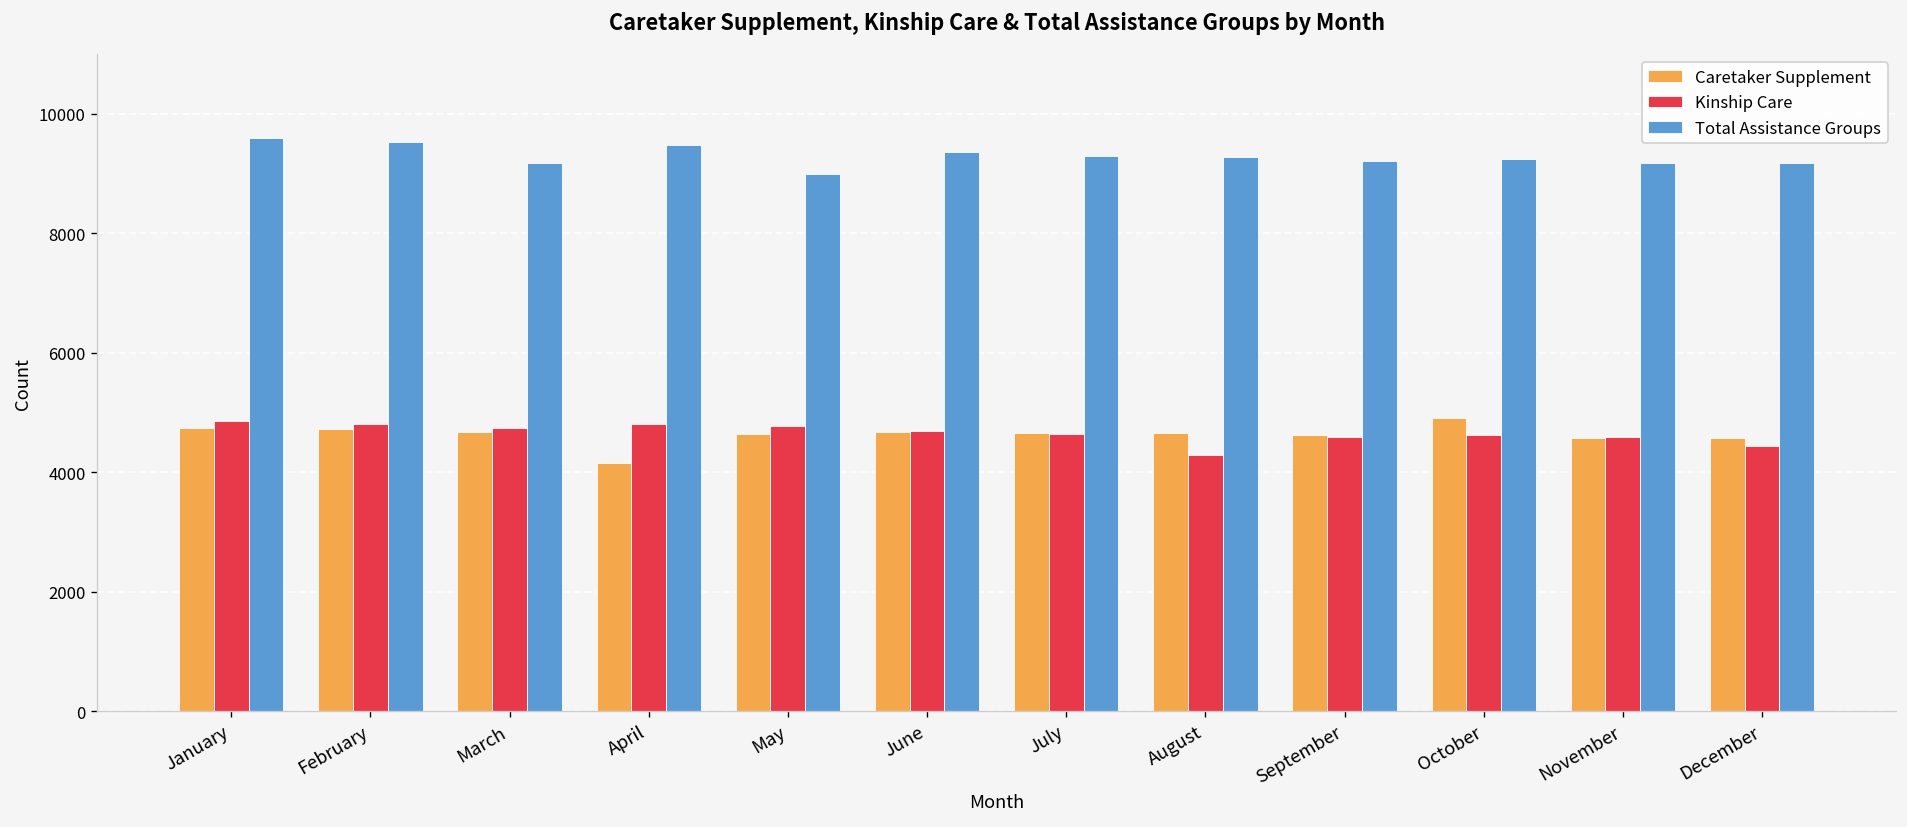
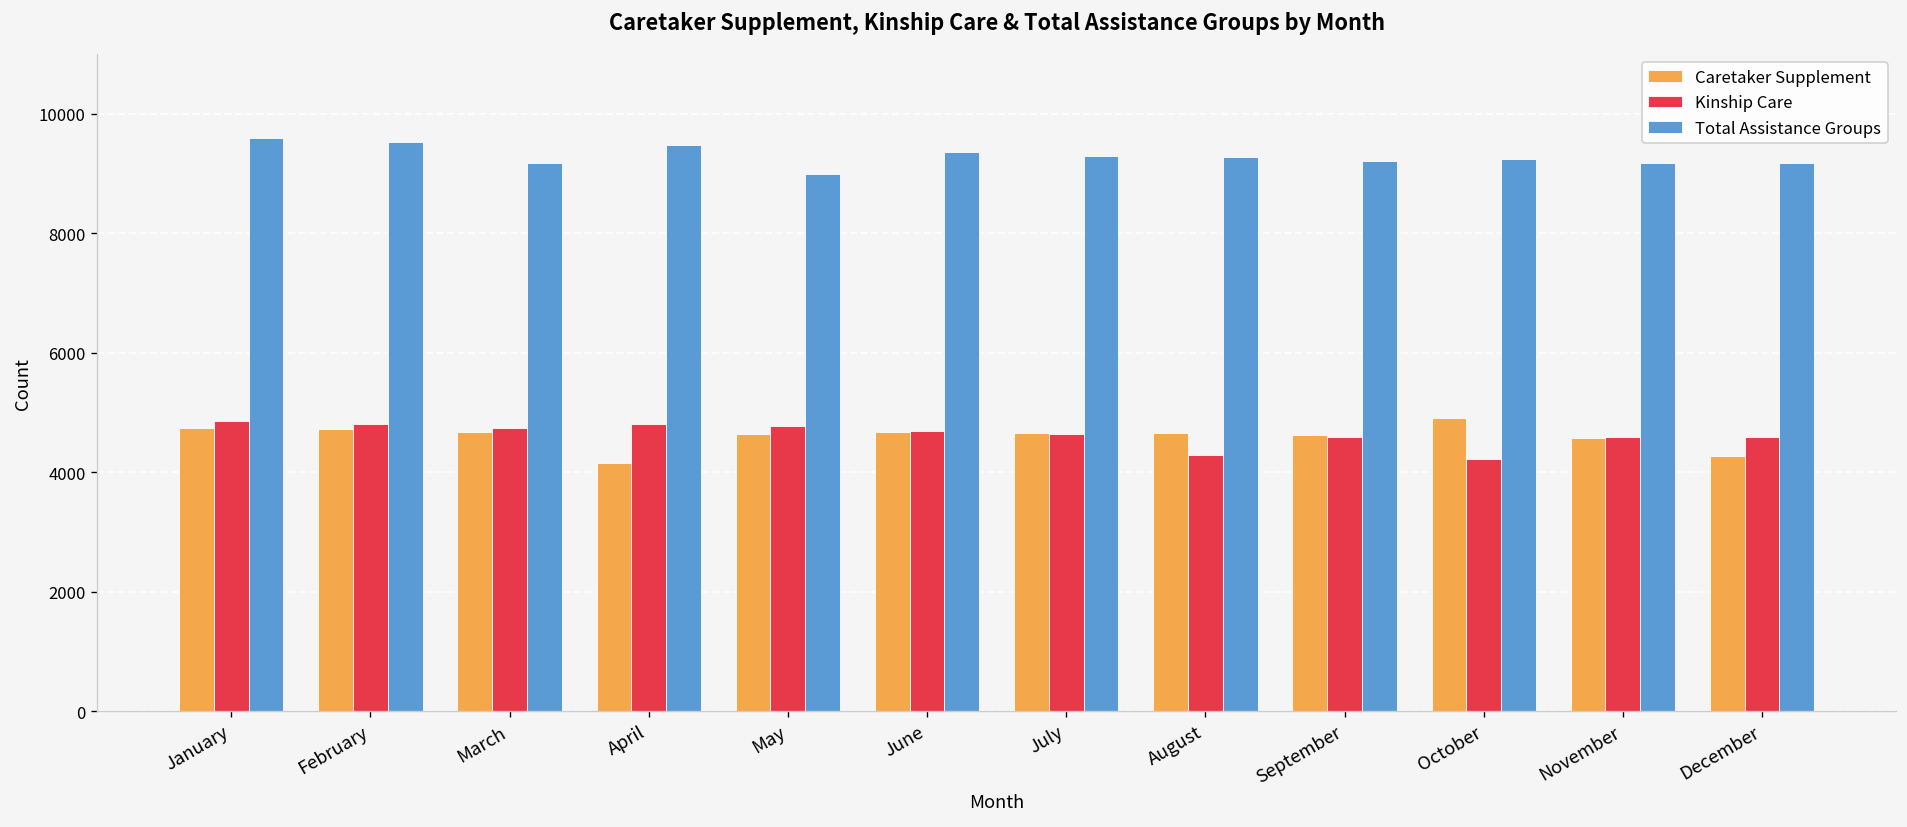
  {
    "Caretaker Supplement": {
      "January": 4700,
      "February": 4700,
      "March": 4700,
      "April": 4200,
      "May": 4600,
      "June": 4700,
      "July": 4700,
      "August": 4700,
      "September": 4600,
      "October": 4900,
      "November": 4600,
-     "December": 4600
+     "December": 4300
    },
    "Kinship Care": {
      "January": 4900,
      "February": 4800,
      "March": 4700,
      "April": 4800,
      "May": 4800,
      "June": 4700,
      "July": 4600,
      "August": 4300,
      "September": 4600,
-     "October": 4600,
+     "October": 4200,
      "November": 4600,
-     "December": 4400
+     "December": 4600
    },
    "Total Assistance Groups": {
      "January": 9600,
      "February": 9500,
      "March": 9200,
      "April": 9500,
      "May": 9000,
      "June": 9400,
      "July": 9300,
      "August": 9300,
      "September": 9200,
      "October": 9200,
      "November": 9200,
      "December": 9200
    }
  }
